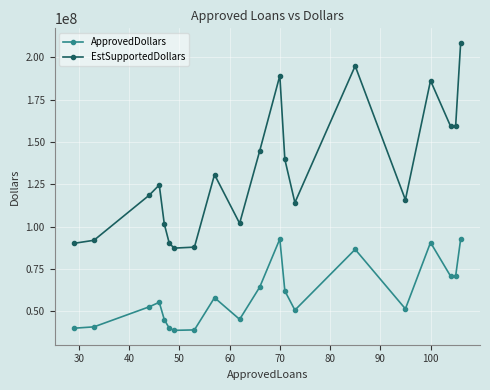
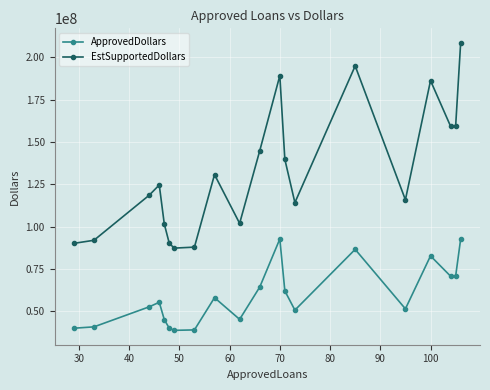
  {
    "ApprovedDollars": {
      "70": 93000000,
-     "100": 91000000
+     "100": 83000000
    },
    "EstSupportedDollars": {
      "70": 189000000,
      "100": 186000000
    }
  }
